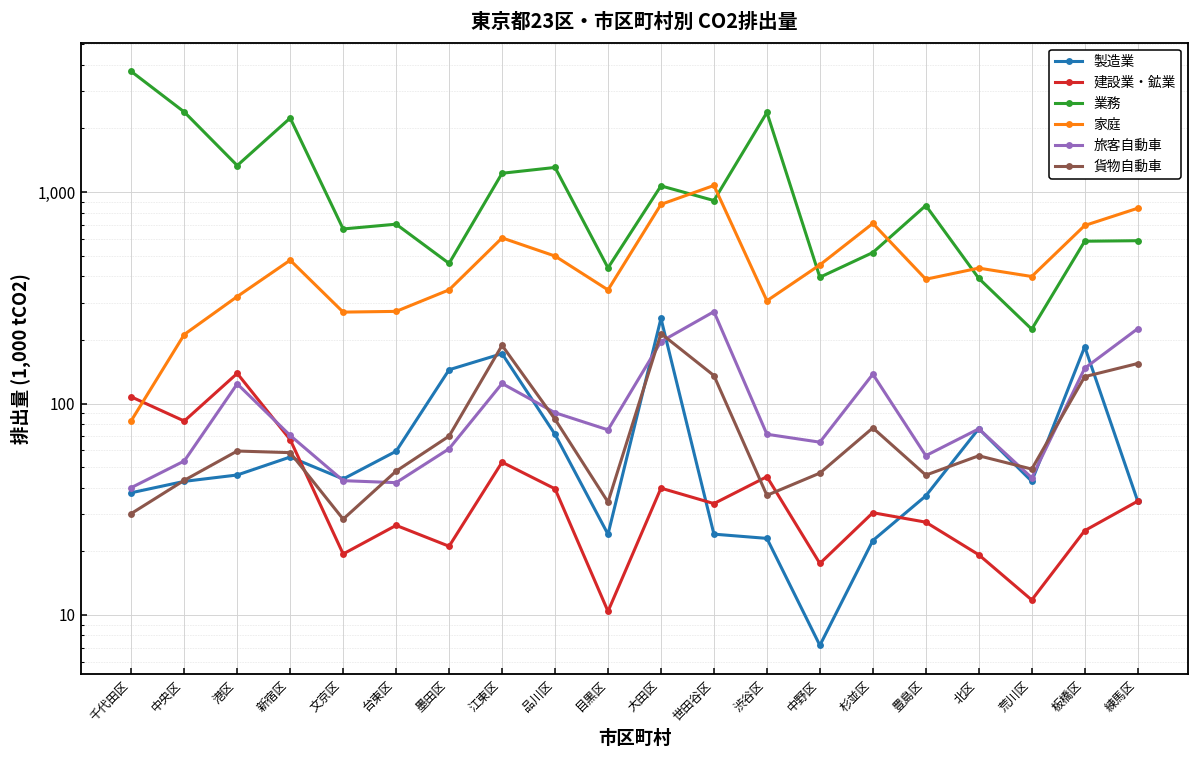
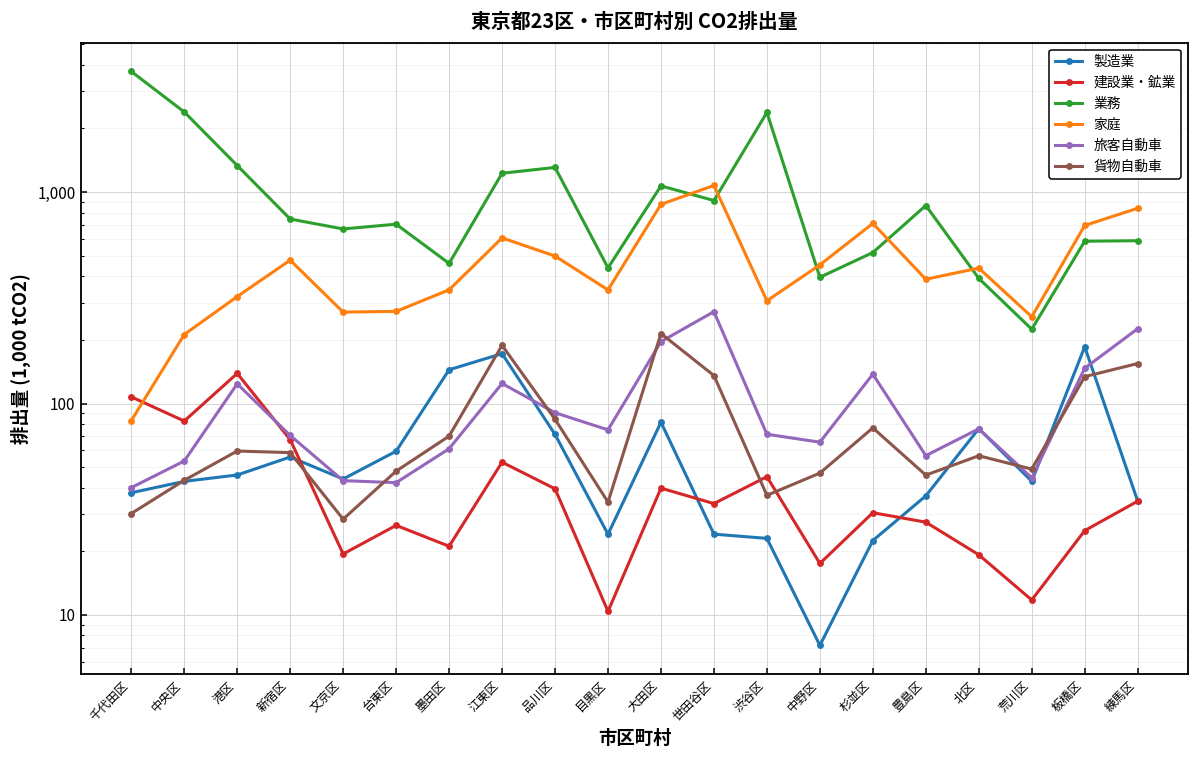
  {
    "製造業": {
      "千代田区": "38",
      "港区": "46",
      "新宿区": "56",
      "台東区": "59",
      "墨田区": "140",
      "江東区": "170",
      "品川区": "71",
      "目黒区": "24",
-     "大田区": "250",
+     "大田区": "82",
      "世田谷区": "24",
      "渋谷区": "23",
      "中野区": "7",
      "杉並区": "22",
      "豊島区": "37",
      "荒川区": "43",
      "板橋区": "190"
    },
    "建設業・鉱業": {
      "千代田区": "110",
      "中央区": "83",
      "港区": "140",
      "新宿区": "67",
      "文京区": "19",
      "台東区": "27",
      "墨田区": "21",
      "江東区": "53",
      "品川区": "40",
      "目黒区": "10",
      "大田区": "40",
      "世田谷区": "34",
      "渋谷区": "45",
      "中野区": "18",
      "杉並区": "30",
      "豊島区": "27",
      "北区": "19",
      "荒川区": "12",
      "板橋区": "25"
    },
    "業務": {
      "千代田区": "3,700",
      "中央区": "2,400",
      "港区": "1,300",
-     "新宿区": "2,200",
+     "新宿区": "750",
      "文京区": "670",
      "台東区": "710",
      "墨田区": "460",
      "江東区": "1,200",
      "品川区": "1,300",
      "目黒区": "440",
      "大田区": "1,100",
      "世田谷区": "900",
      "渋谷区": "2,400",
      "中野区": "400",
      "杉並区": "520",
      "豊島区": "900",
      "北区": "390",
      "荒川区": "220",
      "板橋区": "590",
      "練馬区": "590"
    },
    "家庭": {
      "千代田区": "83",
      "中央区": "210",
      "港区": "320",
      "新宿区": "480",
      "文京区": "270",
      "台東区": "270",
      "墨田区": "340",
      "江東区": "610",
      "品川区": "500",
      "目黒区": "340",
      "大田区": "900",
      "世田谷区": "1,100",
      "渋谷区": "310",
      "中野区": "450",
      "杉並区": "710",
      "豊島区": "390",
      "北区": "440",
-     "荒川区": "400",
+     "荒川区": "260",
      "板橋区": "700",
      "練馬区": "800"
    },
    "旅客自動車": {
      "千代田区": "40",
      "中央区": "53",
      "港区": "120",
      "新宿区": "71",
      "台東区": "42",
      "墨田区": "61",
      "江東区": "120",
      "品川区": "90",
      "目黒区": "75",
      "大田区": "200",
      "世田谷区": "270",
      "渋谷区": "72",
      "中野区": "66",
      "杉並区": "140",
      "豊島区": "57",
      "荒川区": "45",
      "板橋区": "150",
      "練馬区": "230"
    },
    "貨物自動車": {
      "千代田区": "30",
      "港区": "60",
      "新宿区": "59",
      "文京区": "28",
      "台東区": "48",
      "墨田区": "70",
      "江東区": "190",
      "品川区": "80",
      "目黒区": "34",
      "大田区": "210",
      "世田谷区": "140",
      "渋谷区": "37",
      "中野区": "47",
      "杉並区": "77",
      "豊島区": "46",
      "北区": "57",
      "荒川区": "49",
      "板橋区": "130",
      "練馬区": "150"
    }
  }
